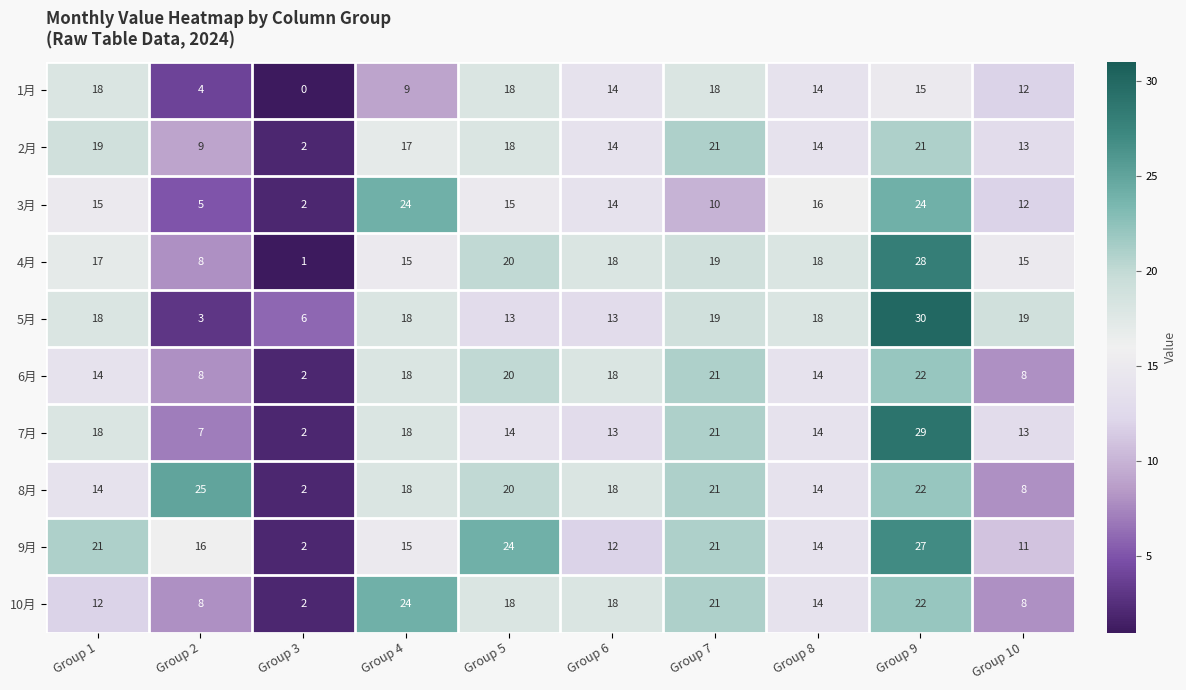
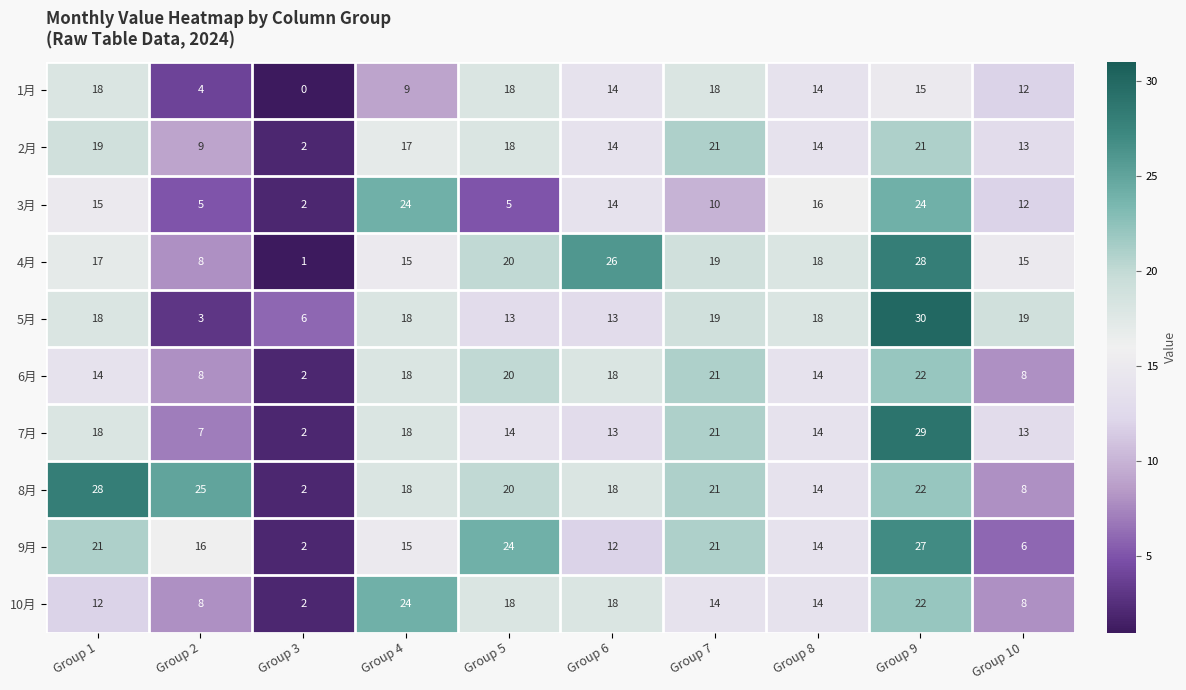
  {
    "1月": {
      "Group 1": 18,
      "Group 2": 4,
      "Group 3": 0,
      "Group 4": 9,
      "Group 5": 18,
      "Group 6": 14,
      "Group 7": 18,
      "Group 8": 14,
      "Group 9": 15,
      "Group 10": 12
    },
    "2月": {
      "Group 1": 19,
      "Group 2": 9,
      "Group 3": 2,
      "Group 4": 17,
      "Group 5": 18,
      "Group 6": 14,
      "Group 7": 21,
      "Group 8": 14,
      "Group 9": 21,
      "Group 10": 13
    },
    "3月": {
      "Group 1": 15,
      "Group 2": 5,
      "Group 3": 2,
      "Group 4": 24,
-     "Group 5": 15,
+     "Group 5": 5,
      "Group 6": 14,
      "Group 7": 10,
      "Group 8": 16,
      "Group 9": 24,
      "Group 10": 12
    },
    "4月": {
      "Group 1": 17,
      "Group 2": 8,
      "Group 3": 1,
      "Group 4": 15,
      "Group 5": 20,
-     "Group 6": 18,
+     "Group 6": 26,
      "Group 7": 19,
      "Group 8": 18,
      "Group 9": 28,
      "Group 10": 15
    },
    "5月": {
      "Group 1": 18,
      "Group 2": 3,
      "Group 3": 6,
      "Group 4": 18,
      "Group 5": 13,
      "Group 6": 13,
      "Group 7": 19,
      "Group 8": 18,
      "Group 9": 30,
      "Group 10": 19
    },
    "6月": {
      "Group 1": 14,
      "Group 2": 8,
      "Group 3": 2,
      "Group 4": 18,
      "Group 5": 20,
      "Group 6": 18,
      "Group 7": 21,
      "Group 8": 14,
      "Group 9": 22,
      "Group 10": 8
    },
    "7月": {
      "Group 1": 18,
      "Group 2": 7,
      "Group 3": 2,
      "Group 4": 18,
      "Group 5": 14,
      "Group 6": 13,
      "Group 7": 21,
      "Group 8": 14,
      "Group 9": 29,
      "Group 10": 13
    },
    "8月": {
-     "Group 1": 14,
+     "Group 1": 28,
      "Group 2": 25,
      "Group 3": 2,
      "Group 4": 18,
      "Group 5": 20,
      "Group 6": 18,
      "Group 7": 21,
      "Group 8": 14,
      "Group 9": 22,
      "Group 10": 8
    },
    "9月": {
      "Group 1": 21,
      "Group 2": 16,
      "Group 3": 2,
      "Group 4": 15,
      "Group 5": 24,
      "Group 6": 12,
      "Group 7": 21,
      "Group 8": 14,
      "Group 9": 27,
-     "Group 10": 11
+     "Group 10": 6
    },
    "10月": {
      "Group 1": 12,
      "Group 2": 8,
      "Group 3": 2,
      "Group 4": 24,
      "Group 5": 18,
      "Group 6": 18,
-     "Group 7": 21,
+     "Group 7": 14,
      "Group 8": 14,
      "Group 9": 22,
      "Group 10": 8
    }
  }
